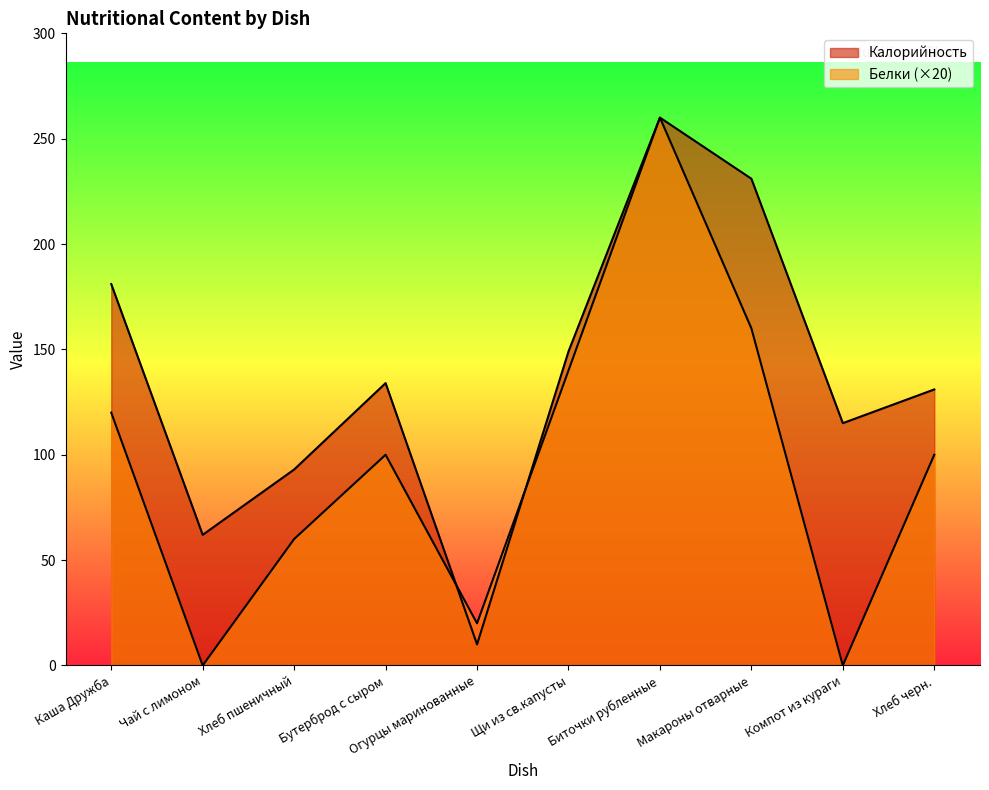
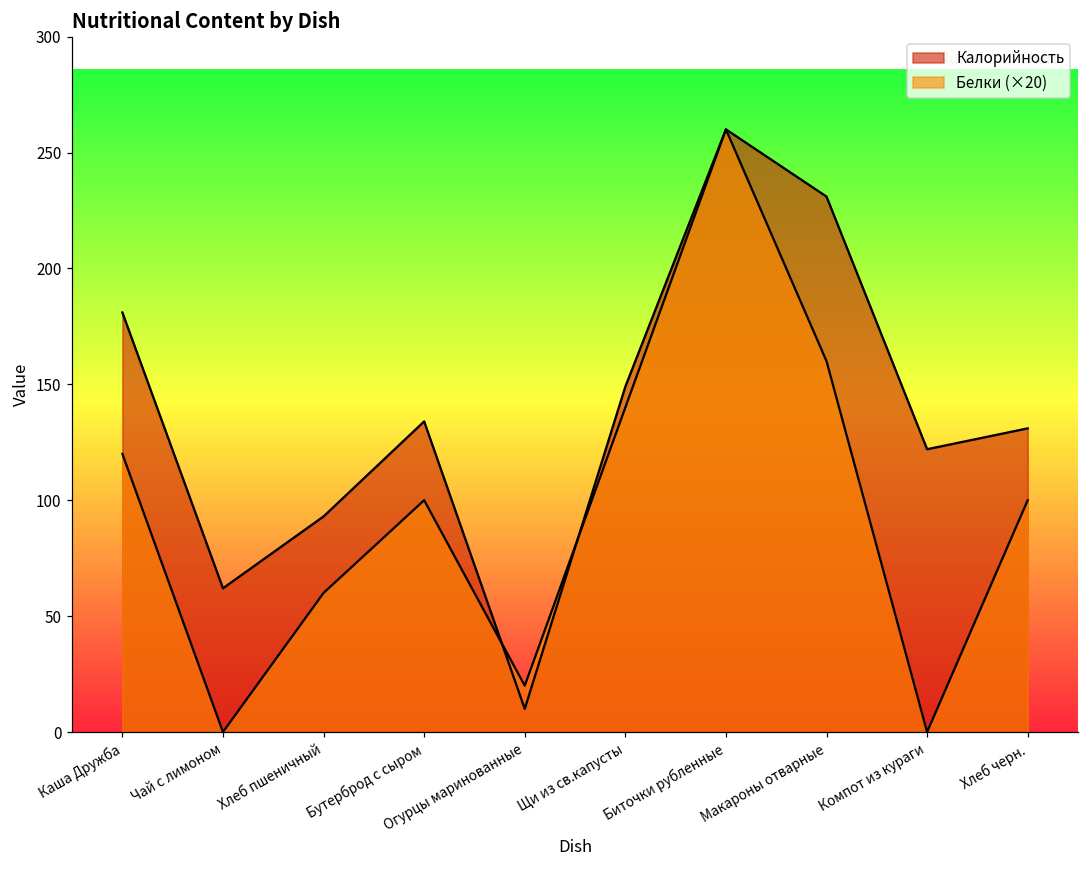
  {
    "Калорийность": {
      "Каша Дружба": 181,
      "Чай с лимоном": 62,
      "Хлеб пшеничный": 93,
      "Бутерброд с сыром": 134,
      "Огурцы маринованные": 10,
      "Щи из св.капусты": 149,
      "Макароны отварные": 231,
-     "Компот из кураги": 115,
+     "Компот из кураги": 122,
      "Хлеб черн.": 131
    },
    "Белки (×20)": {
      "Каша Дружба": 120,
      "Чай с лимоном": 0,
      "Хлеб пшеничный": 60,
      "Бутерброд с сыром": 100,
      "Огурцы маринованные": 20,
      "Щи из св.капусты": 140,
      "Макароны отварные": 160,
      "Компот из кураги": 0,
      "Хлеб черн.": 100
    }
  }
